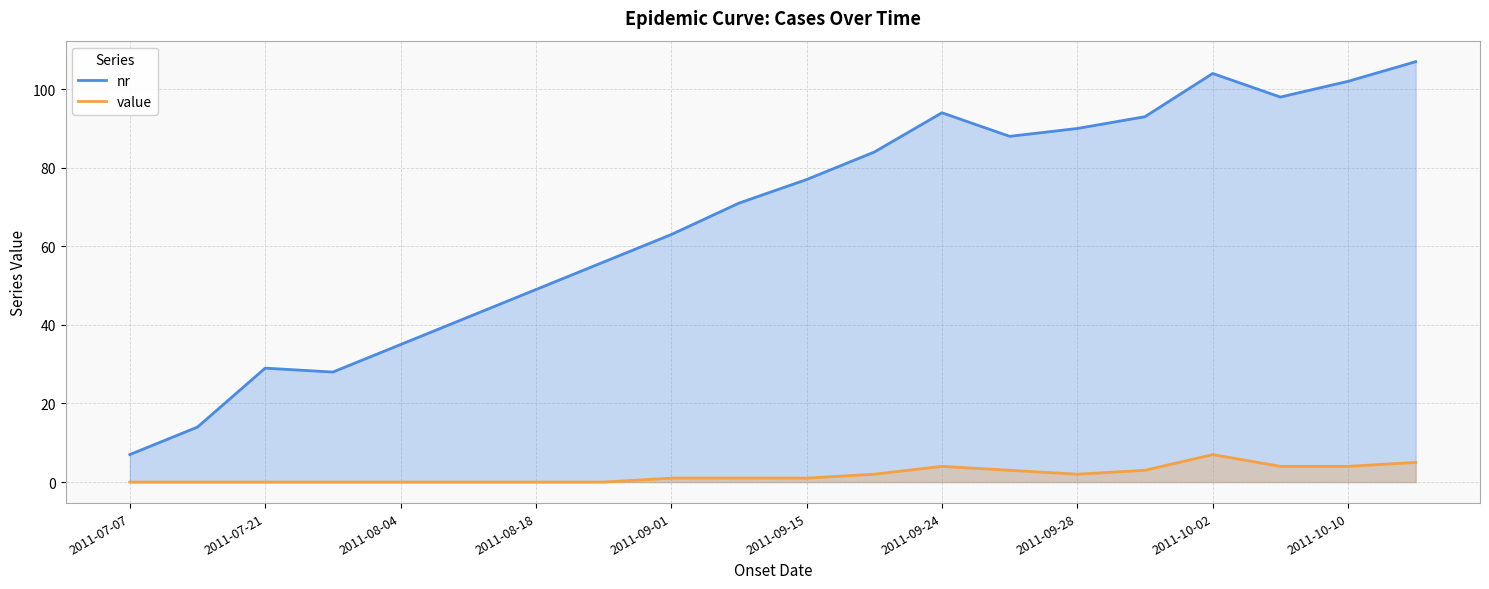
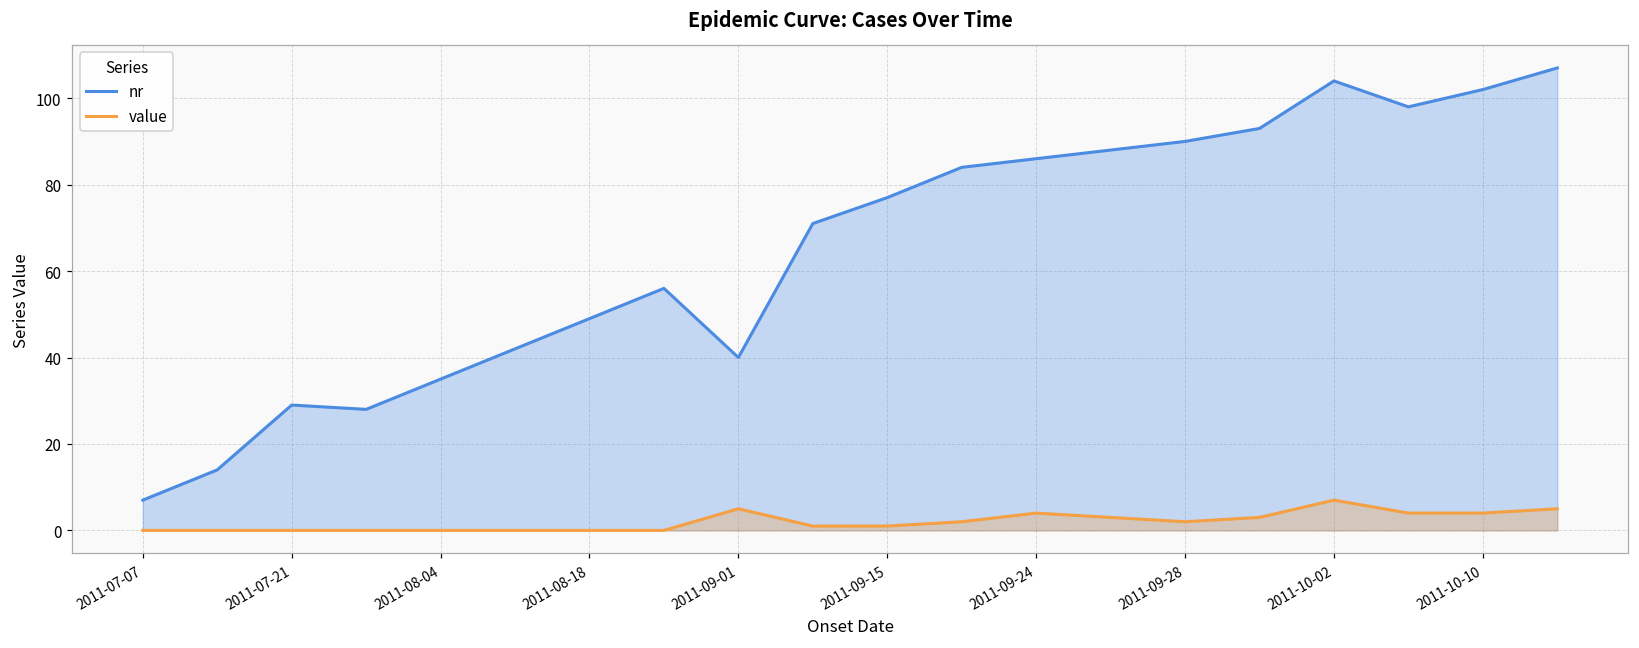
  {
    "nr": {
      "2011-07-07": 7,
      "2011-07-21": 29,
      "2011-08-04": 35,
      "2011-08-18": 49,
-     "2011-09-01": 63,
+     "2011-09-01": 40,
      "2011-09-15": 77,
-     "2011-09-24": 94,
+     "2011-09-24": 86,
      "2011-09-28": 90,
      "2011-10-02": 104,
      "2011-10-10": 102
    },
    "value": {
      "2011-07-07": 0,
      "2011-07-21": 0,
      "2011-08-04": 0,
      "2011-08-18": 0,
-     "2011-09-01": 1,
+     "2011-09-01": 5,
      "2011-09-15": 1,
      "2011-09-24": 4,
      "2011-09-28": 2,
      "2011-10-02": 7,
      "2011-10-10": 4
    }
  }
